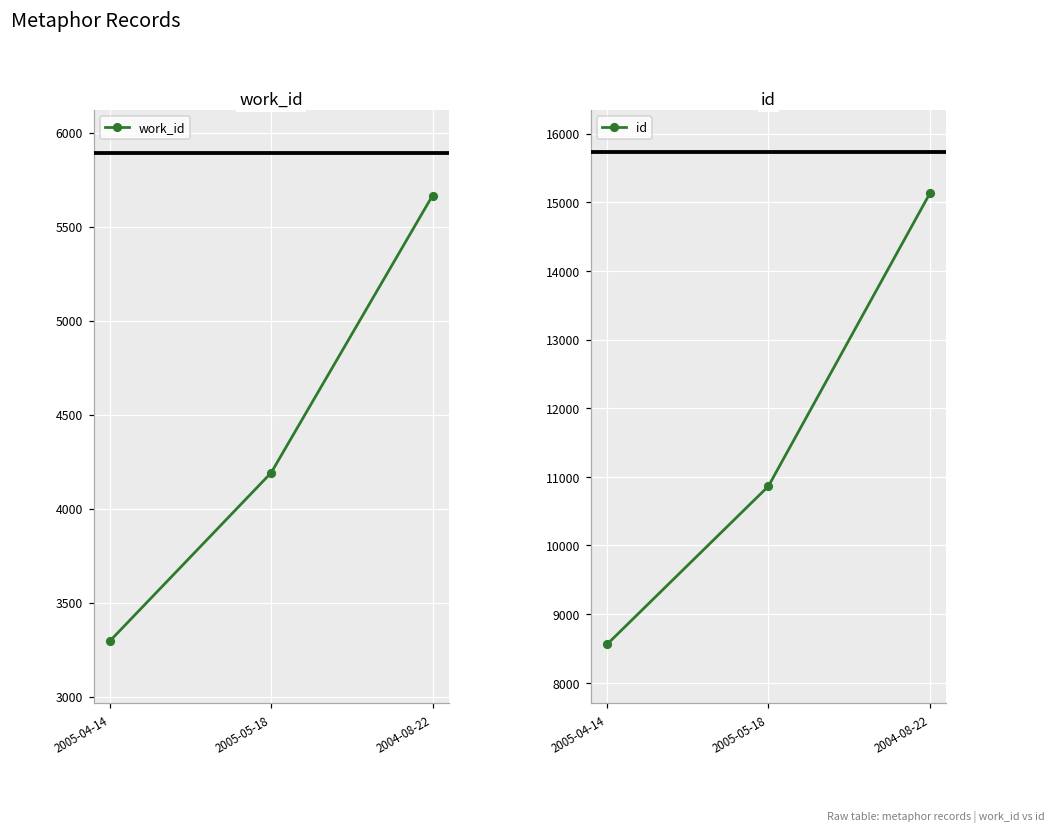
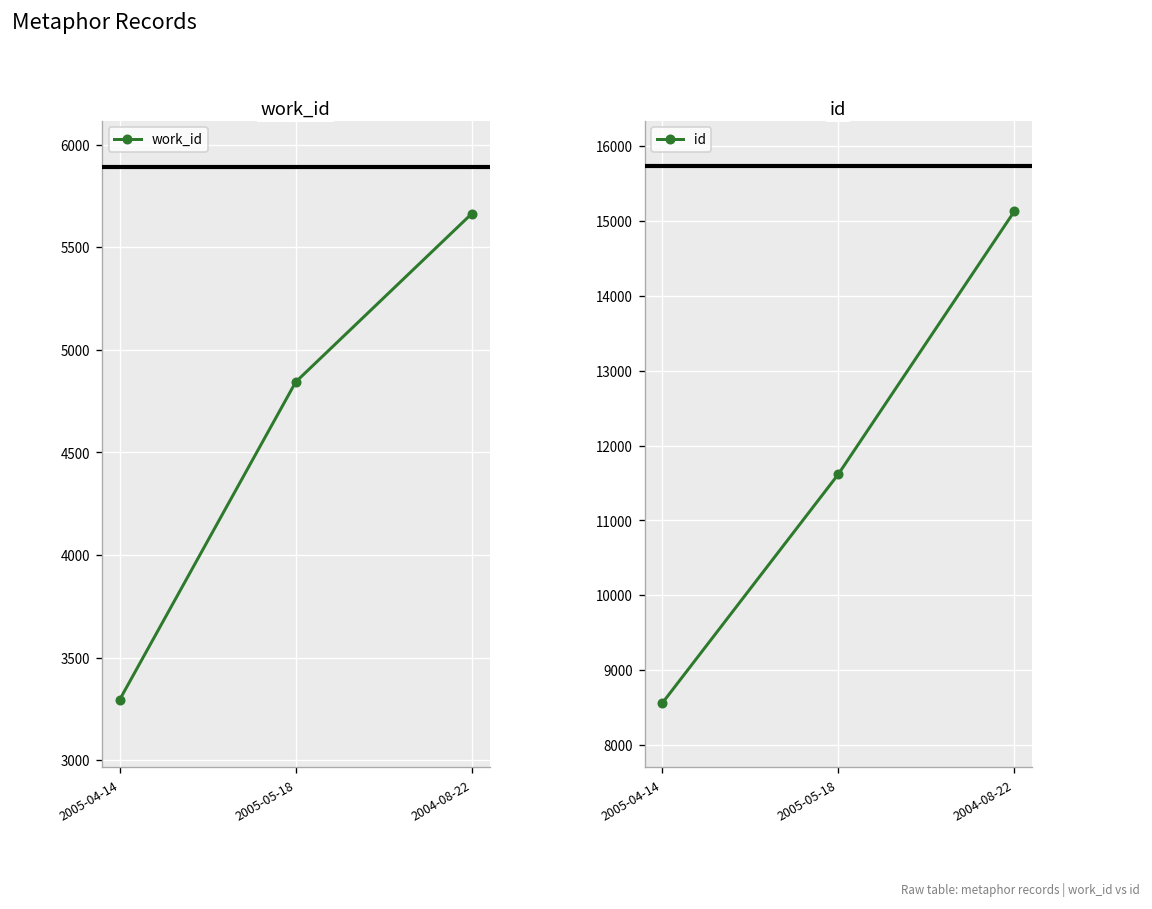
  {
    "work_id": {
      "2005-04-14": 3290,
-     "2005-05-18": 4190,
+     "2005-05-18": 4840,
      "2004-08-22": 5670
    },
    "id": {
      "2005-04-14": 8600,
-     "2005-05-18": 10900,
+     "2005-05-18": 11600,
      "2004-08-22": 15100
    }
  }
